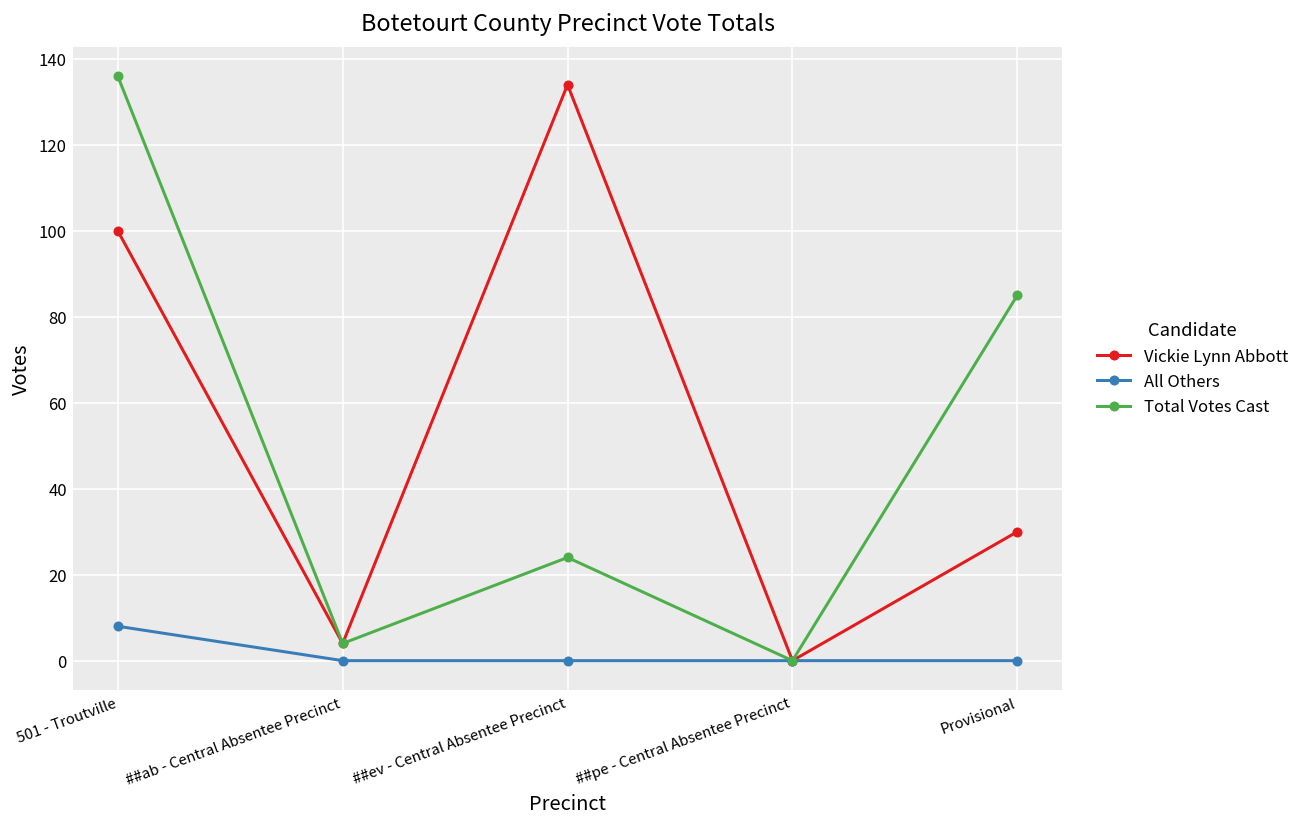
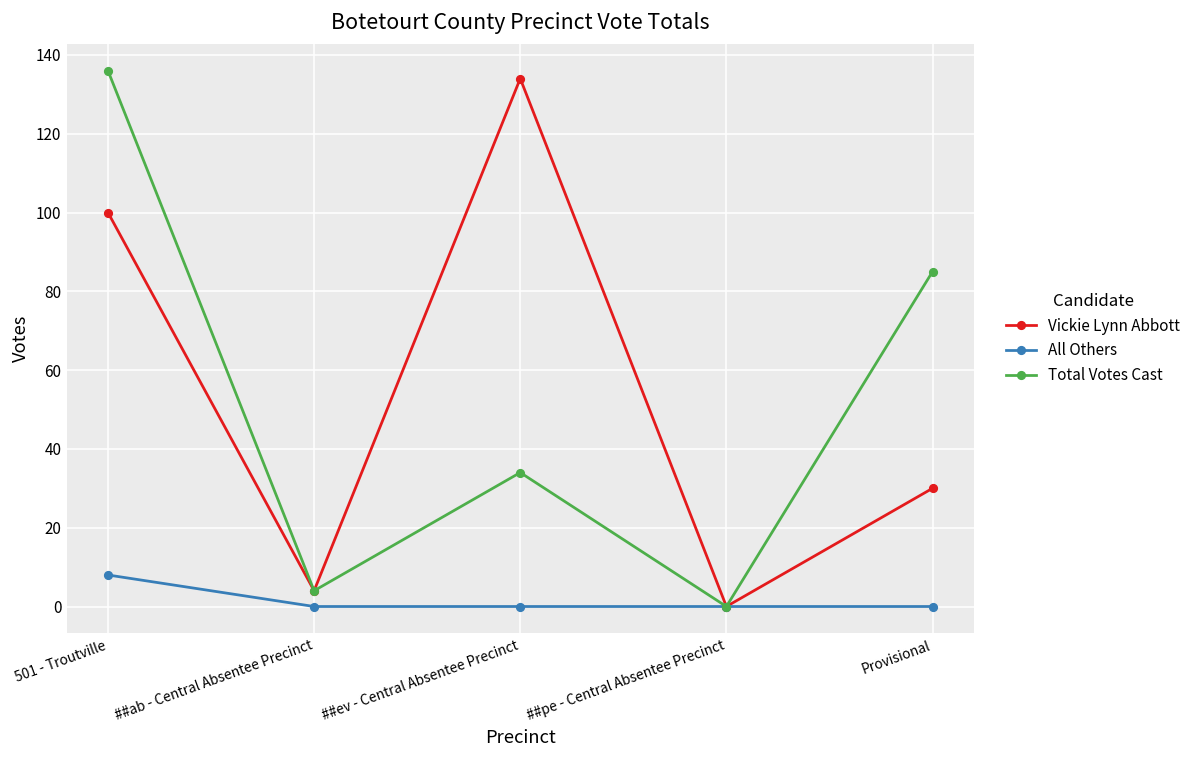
  {
    "Vickie Lynn Abbott": {
      "501 - Troutville": 100,
      "##ev - Central Absentee Precinct": 134,
      "Provisional": 30
    },
    "All Others": {
      "501 - Troutville": 8,
      "##ab - Central Absentee Precinct": 0,
      "##ev - Central Absentee Precinct": 0,
      "Provisional": 0
    },
    "Total Votes Cast": {
      "501 - Troutville": 136,
-     "##ev - Central Absentee Precinct": 24,
+     "##ev - Central Absentee Precinct": 34,
      "Provisional": 85
    }
  }
